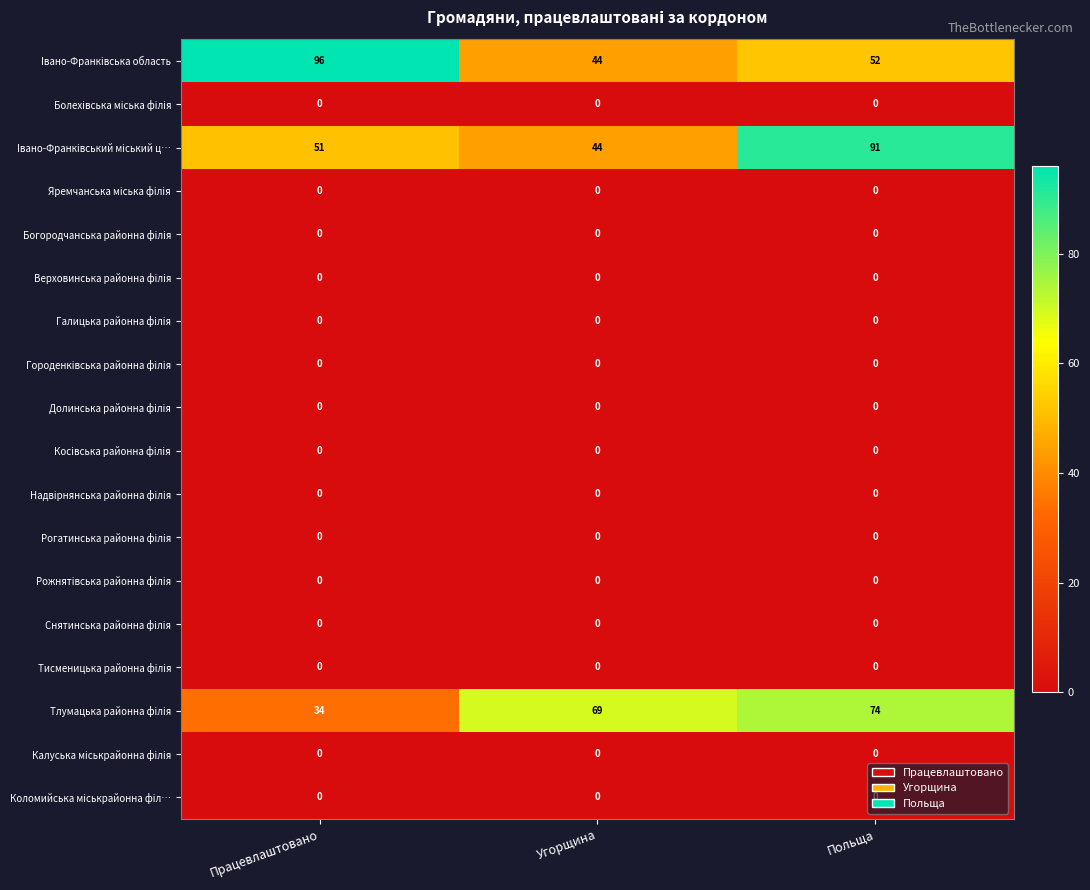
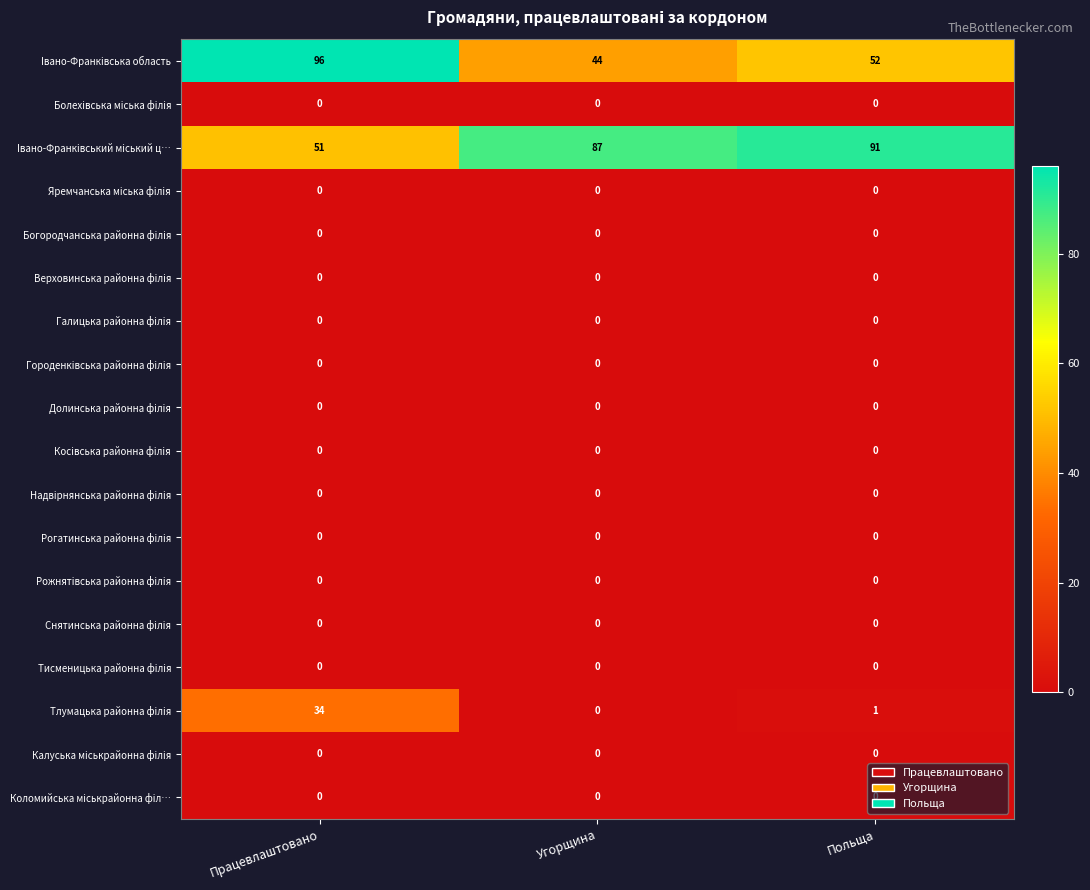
  {
    "Івано-Франківська область": {
      "Працевлаштовано": 96,
      "Угорщина": 44,
      "Польща": 52
    },
    "Болехівська міська філія": {
      "Працевлаштовано": 0,
      "Угорщина": 0,
      "Польща": 0
    },
    "Івано-Франківський міський ц…": {
      "Працевлаштовано": 51,
-     "Угорщина": 44,
+     "Угорщина": 87,
      "Польща": 91
    },
    "Яремчанська міська філія": {
      "Працевлаштовано": 0,
      "Угорщина": 0,
      "Польща": 0
    },
    "Богородчанська районна філія": {
      "Працевлаштовано": 0,
      "Угорщина": 0,
      "Польща": 0
    },
    "Верховинська районна філія": {
      "Працевлаштовано": 0,
      "Угорщина": 0,
      "Польща": 0
    },
    "Галицька районна філія": {
      "Працевлаштовано": 0,
      "Угорщина": 0,
      "Польща": 0
    },
    "Городенківська районна філія": {
      "Працевлаштовано": 0,
      "Угорщина": 0,
      "Польща": 0
    },
    "Долинська районна філія": {
      "Працевлаштовано": 0,
      "Угорщина": 0,
      "Польща": 0
    },
    "Косівська районна філія": {
      "Працевлаштовано": 0,
      "Угорщина": 0,
      "Польща": 0
    },
    "Надвірнянська районна філія": {
      "Працевлаштовано": 0,
      "Угорщина": 0,
      "Польща": 0
    },
    "Рогатинська районна філія": {
      "Працевлаштовано": 0,
      "Угорщина": 0,
      "Польща": 0
    },
    "Рожнятівська районна філія": {
      "Працевлаштовано": 0,
      "Угорщина": 0,
      "Польща": 0
    },
    "Снятинська районна філія": {
      "Працевлаштовано": 0,
      "Угорщина": 0,
      "Польща": 0
    },
    "Тисменицька районна філія": {
      "Працевлаштовано": 0,
      "Угорщина": 0,
      "Польща": 0
    },
    "Тлумацька районна філія": {
      "Працевлаштовано": 34,
-     "Угорщина": 69,
-     "Польща": 74
+     "Угорщина": 0,
+     "Польща": 1
    },
    "Калуська міськрайонна філія": {
      "Працевлаштовано": 0,
      "Угорщина": 0,
      "Польща": 0
    },
    "Коломийська міськрайонна філ…": {
      "Працевлаштовано": 0,
      "Угорщина": 0
    }
  }
